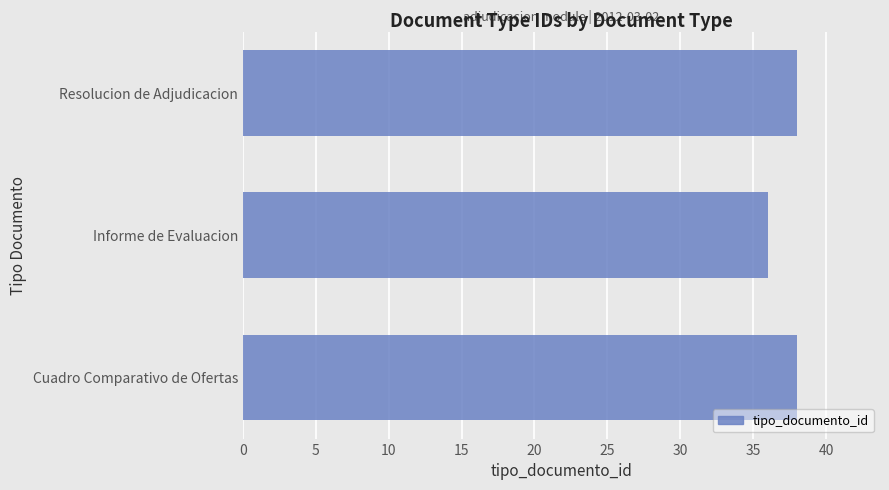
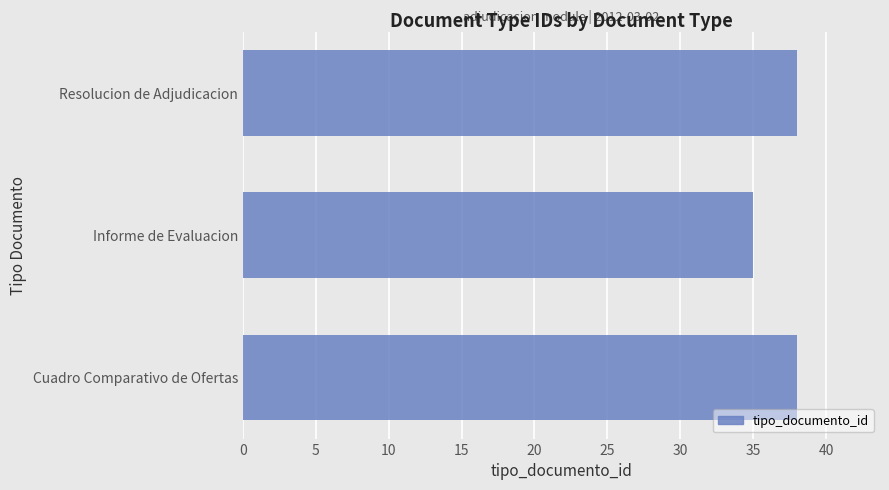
  {
    "Resolucion de Adjudicacion": 38,
-   "Informe de Evaluacion": 36,
+   "Informe de Evaluacion": 35,
    "Cuadro Comparativo de Ofertas": 38
  }
